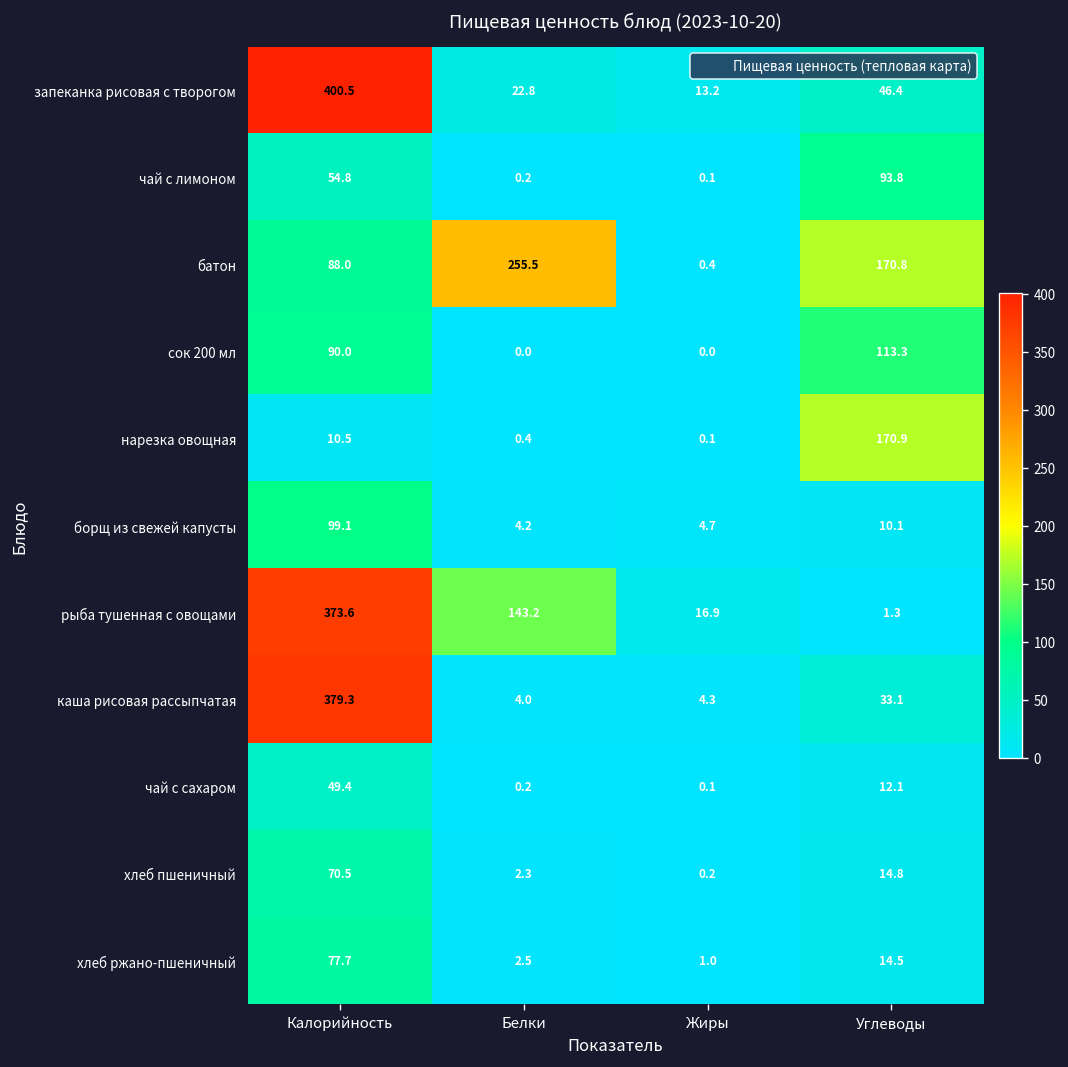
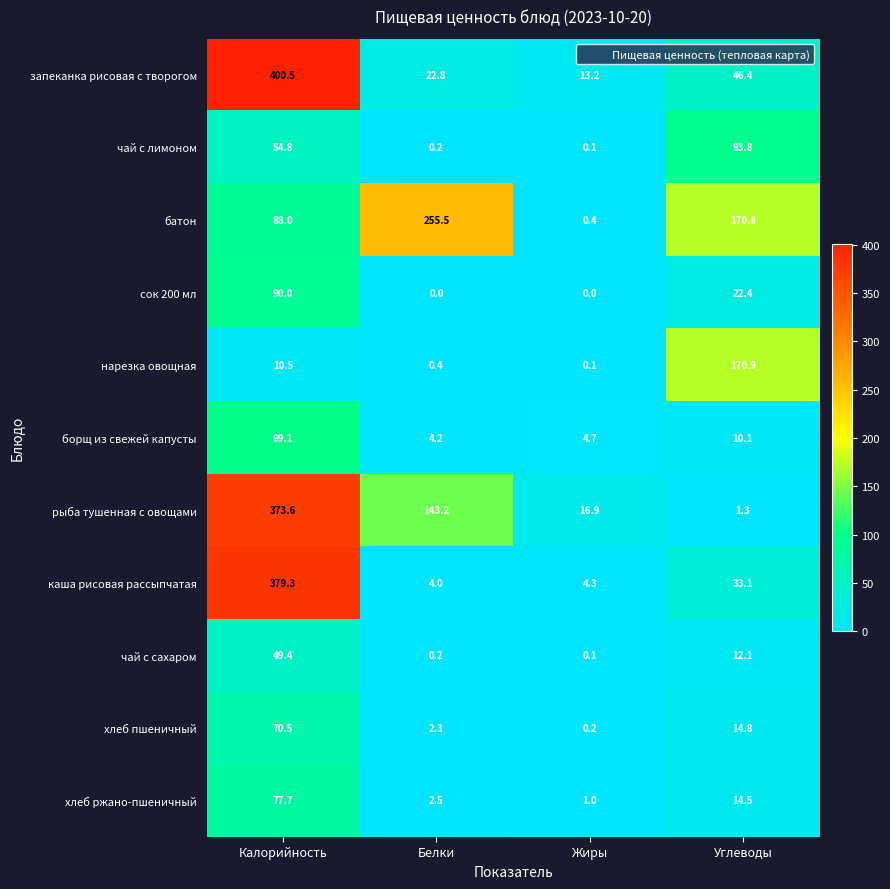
  {
    "запеканка рисовая с творогом": {
      "Калорийность": 400.5,
      "Белки": 22.8,
      "Жиры": 13.2,
      "Углеводы": 46.4
    },
    "чай с лимоном": {
      "Калорийность": 54.8,
      "Белки": 0.2,
      "Жиры": 0.1,
      "Углеводы": 93.8
    },
    "батон": {
      "Калорийность": 88.0,
      "Белки": 255.5,
      "Жиры": 0.4,
      "Углеводы": 170.8
    },
    "сок 200 мл": {
      "Калорийность": 90.0,
      "Белки": 0.0,
      "Жиры": 0.0,
-     "Углеводы": 113.3
+     "Углеводы": 22.4
    },
    "нарезка овощная": {
      "Калорийность": 10.5,
      "Белки": 0.4,
      "Жиры": 0.1,
      "Углеводы": 170.9
    },
    "борщ из свежей капусты": {
      "Калорийность": 99.1,
      "Белки": 4.2,
      "Жиры": 4.7,
      "Углеводы": 10.1
    },
    "рыба тушенная с овощами": {
      "Калорийность": 373.6,
      "Белки": 143.2,
      "Жиры": 16.9,
      "Углеводы": 1.3
    },
    "каша рисовая рассыпчатая": {
      "Калорийность": 379.3,
      "Белки": 4.0,
      "Жиры": 4.3,
      "Углеводы": 33.1
    },
    "чай с сахаром": {
      "Калорийность": 49.4,
      "Белки": 0.2,
      "Жиры": 0.1,
      "Углеводы": 12.1
    },
    "хлеб пшеничный": {
      "Калорийность": 70.5,
      "Белки": 2.3,
      "Жиры": 0.2,
      "Углеводы": 14.8
    },
    "хлеб ржано-пшеничный": {
      "Калорийность": 77.7,
      "Белки": 2.5,
      "Жиры": 1.0,
      "Углеводы": 14.5
    }
  }
